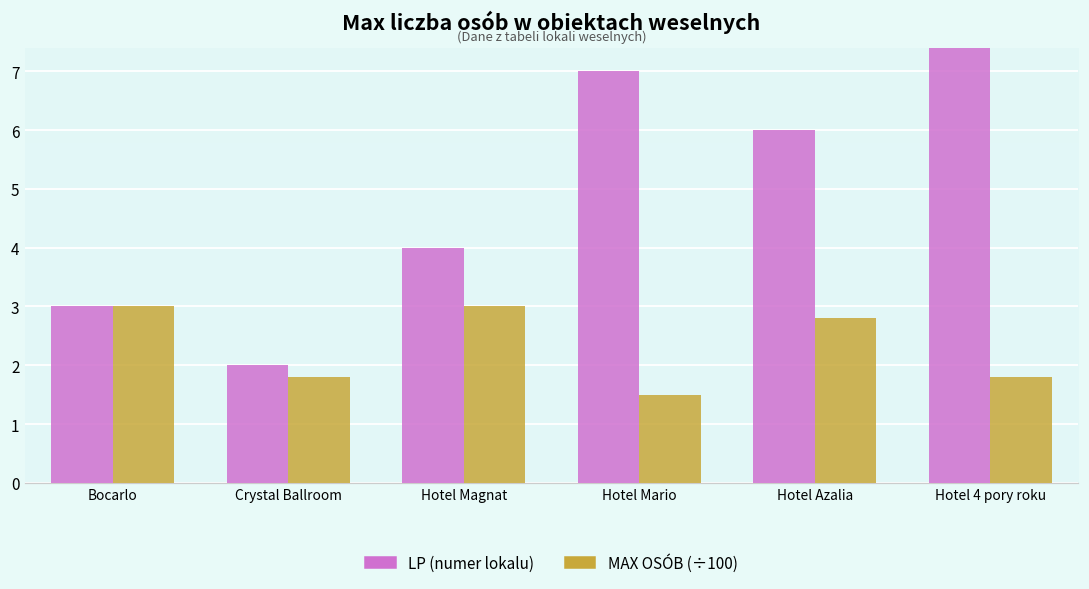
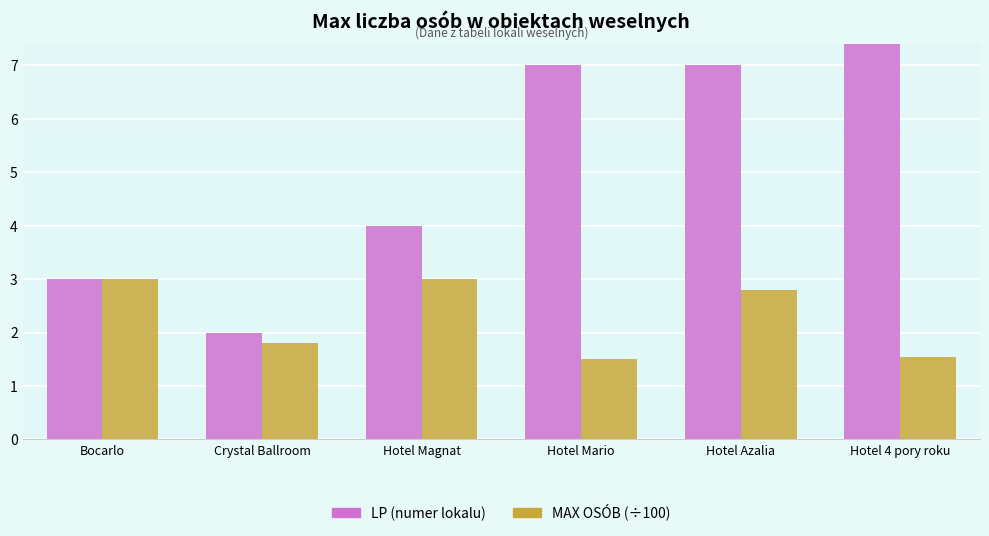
  {
    "LP (numer lokalu)": {
      "Bocarlo": 3,
      "Crystal Ballroom": 2,
      "Hotel Magnat": 4,
      "Hotel Mario": 7,
-     "Hotel Azalia": 6
+     "Hotel Azalia": 7
    },
    "MAX OSÓB (÷100)": {
      "Bocarlo": 3.0,
      "Crystal Ballroom": 1.8,
      "Hotel Magnat": 3.0,
      "Hotel Mario": 1.5,
      "Hotel Azalia": 2.8,
-     "Hotel 4 pory roku": 1.8
+     "Hotel 4 pory roku": 1.6
    }
  }
